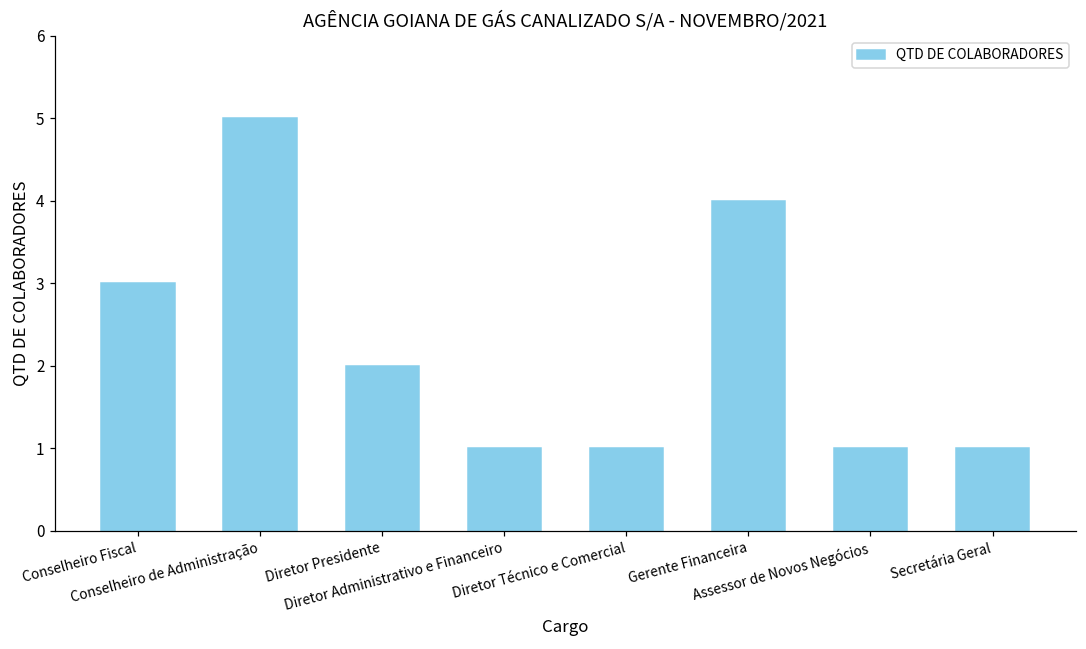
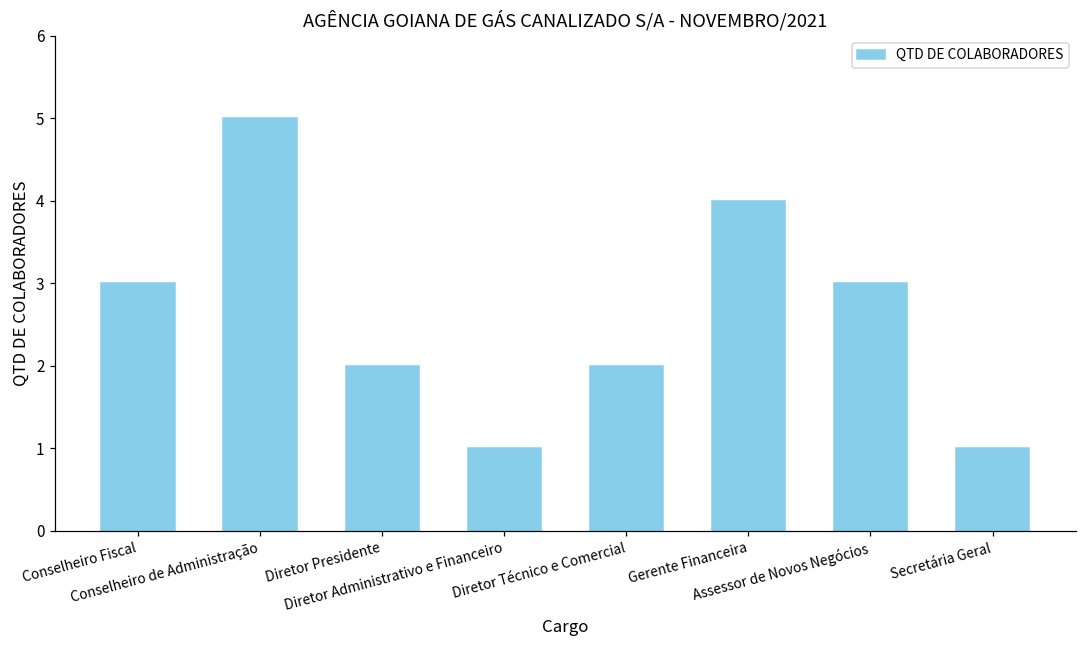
  {
    "Conselheiro Fiscal": 3,
    "Conselheiro de Administração": 5,
    "Diretor Presidente": 2,
    "Diretor Administrativo e Financeiro": 1,
-   "Diretor Técnico e Comercial": 1,
+   "Diretor Técnico e Comercial": 2,
    "Gerente Financeira": 4,
-   "Assessor de Novos Negócios": 1,
+   "Assessor de Novos Negócios": 3,
    "Secretária Geral": 1
  }
